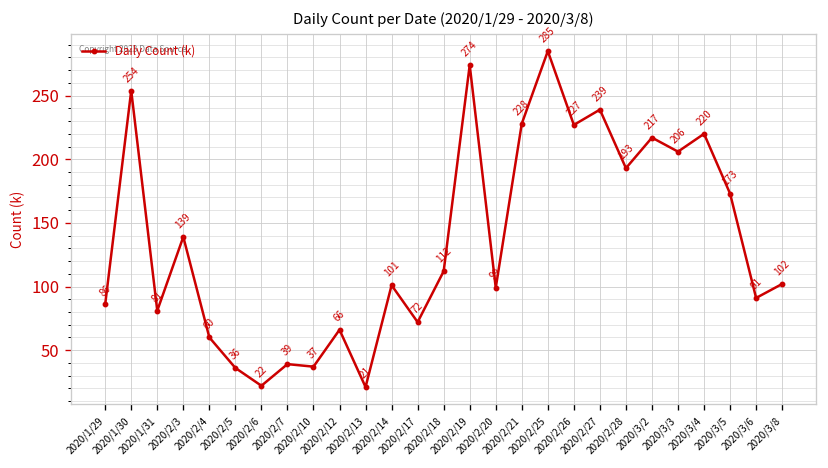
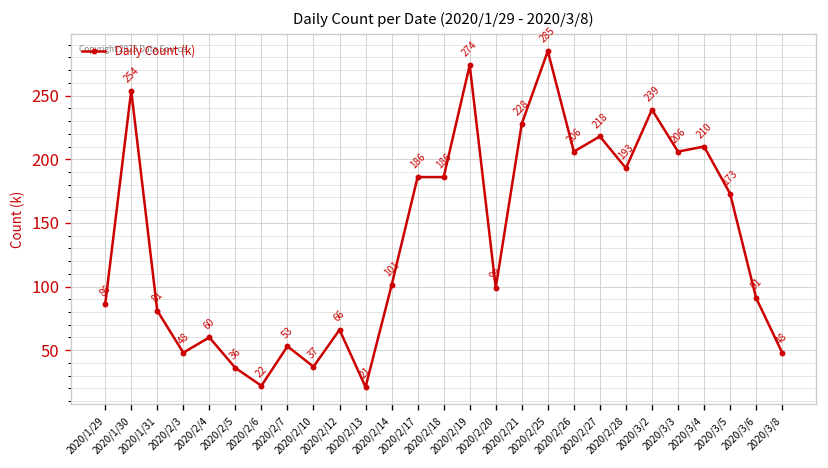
  {
    "2020/1/29": 86,
    "2020/1/30": 254,
    "2020/1/31": 81,
-   "2020/2/3": 139,
+   "2020/2/3": 48,
    "2020/2/4": 60,
    "2020/2/5": 36,
    "2020/2/6": 22,
-   "2020/2/7": 39,
+   "2020/2/7": 53,
    "2020/2/10": 37,
    "2020/2/12": 66,
    "2020/2/13": 21,
    "2020/2/14": 101,
-   "2020/2/17": 72,
-   "2020/2/18": 112,
+   "2020/2/17": 186,
+   "2020/2/18": 186,
    "2020/2/19": 274,
    "2020/2/20": 99,
    "2020/2/21": 228,
    "2020/2/25": 285,
-   "2020/2/26": 227,
-   "2020/2/27": 239,
+   "2020/2/26": 206,
+   "2020/2/27": 218,
    "2020/2/28": 193,
-   "2020/3/2": 217,
+   "2020/3/2": 239,
    "2020/3/3": 206,
-   "2020/3/4": 220,
+   "2020/3/4": 210,
    "2020/3/5": 173,
    "2020/3/6": 91,
-   "2020/3/8": 102
+   "2020/3/8": 48
  }
